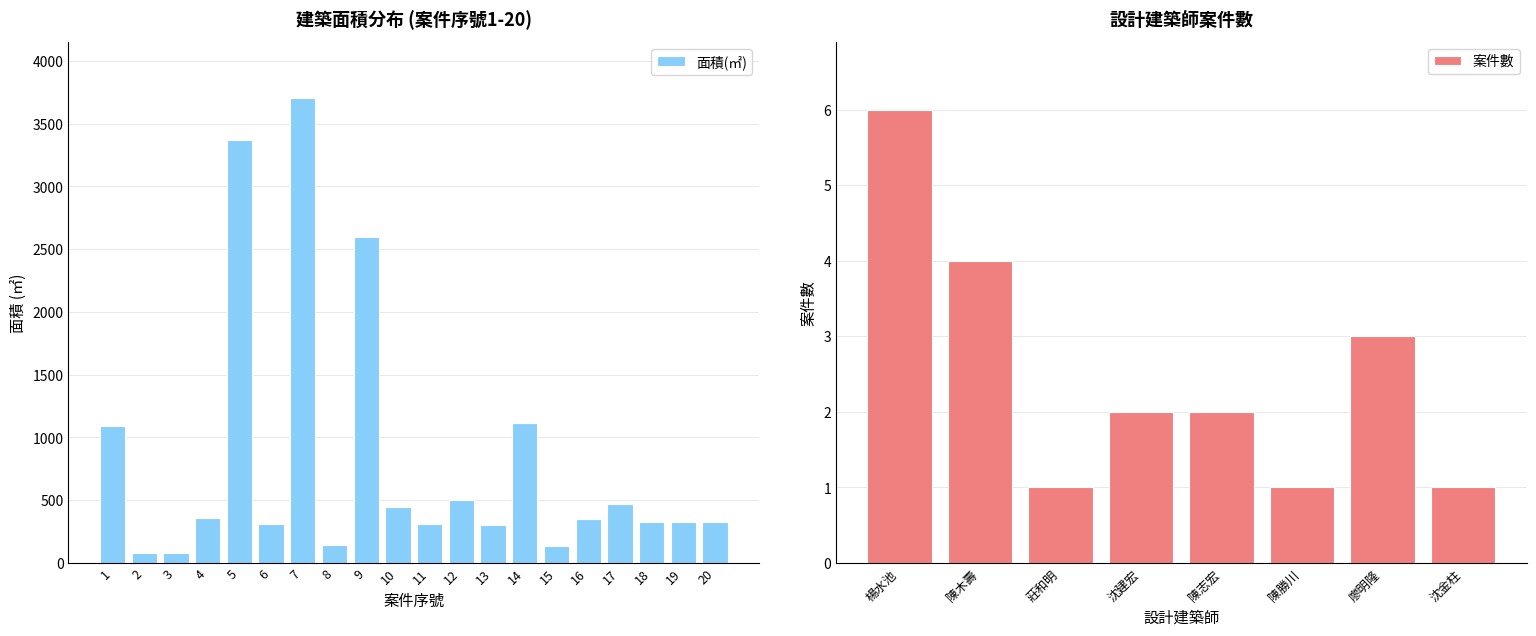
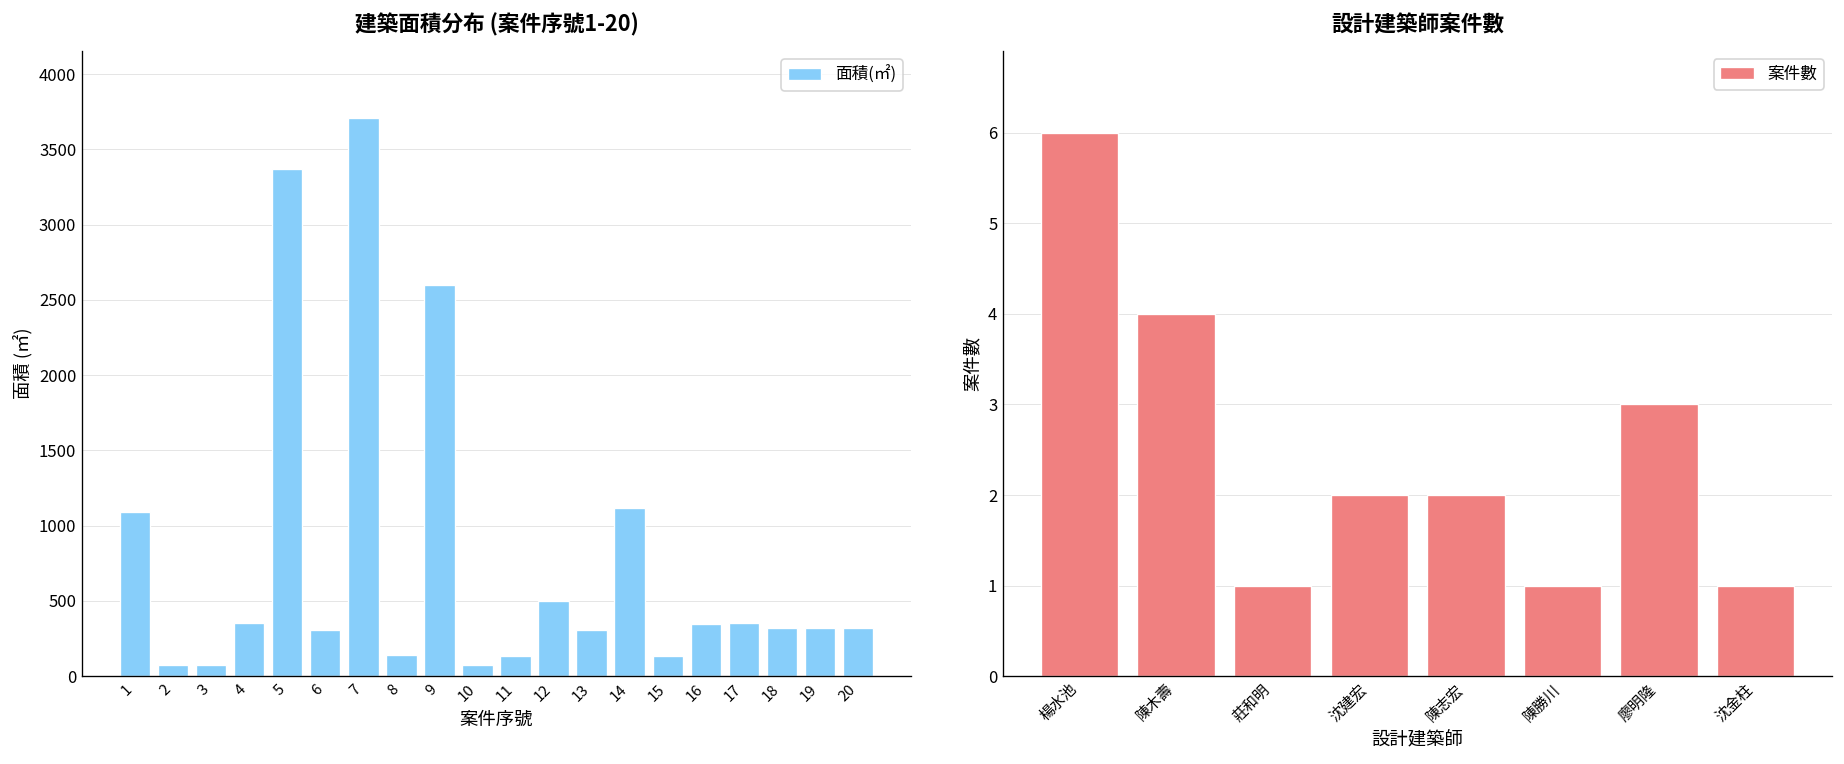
  {
    "建築面積分布 (案件序號1-20)": {
      "1": 1090,
      "2": 70,
      "3": 70,
      "4": 360,
      "5": 3370,
      "6": 310,
      "7": 3710,
      "8": 140,
      "9": 2600,
-     "10": 440,
-     "11": 310,
+     "10": 80,
+     "11": 130,
      "12": 500,
      "13": 300,
      "14": 1120,
      "15": 130,
      "16": 350,
-     "17": 470,
+     "17": 360,
      "18": 320,
      "19": 320,
      "20": 320
    },
    "設計建築師案件數": {
      "楊水池": 6.0,
      "陳木壽": 4.0,
      "莊和明": 1.0,
      "沈建宏": 2.0,
      "陳志宏": 2.0,
      "陳勝川": 1.0,
      "廖明隆": 3.0,
      "沈金柱": 1.0
    }
  }
